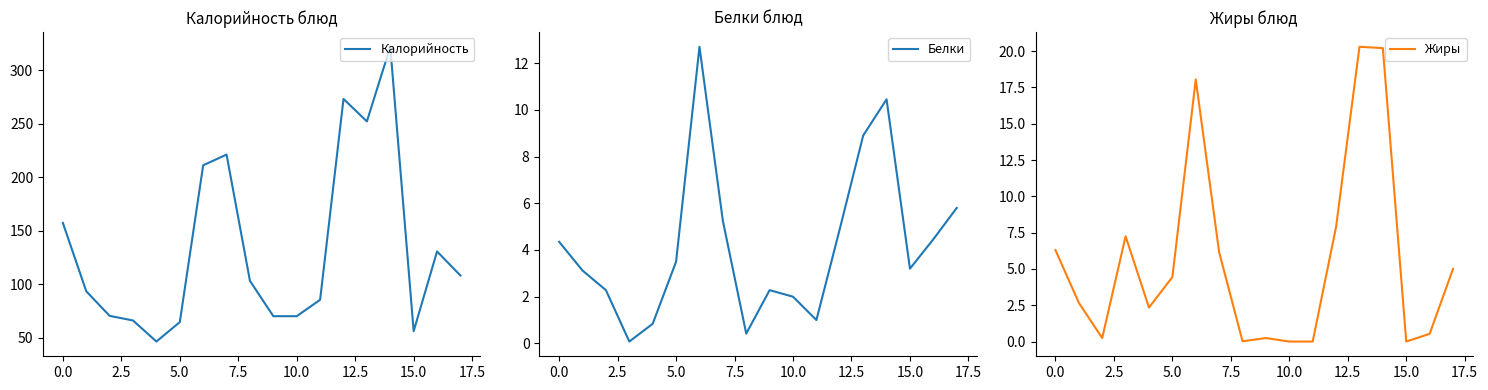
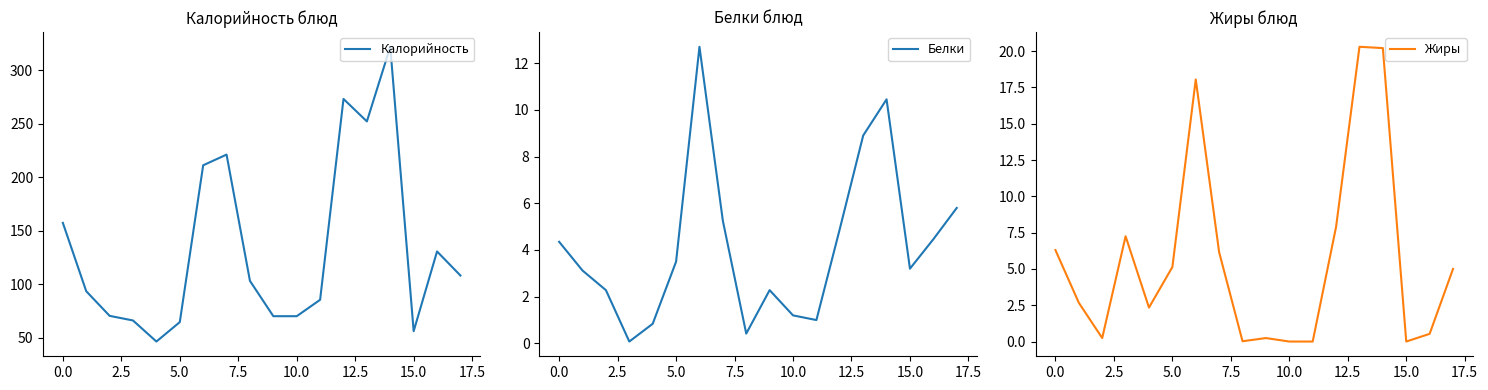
  {
    "Калорийность блюд": {
      "0.0": 157,
      "5.0": 64,
      "10.0": 70,
      "15.0": 56
    },
    "Белки блюд": {
      "0.0": 4.4,
      "5.0": 3.5,
-     "10.0": 2.0,
+     "10.0": 1.2,
      "15.0": 3.2
    },
    "Жиры блюд": {
      "0.0": 6.3,
-     "5.0": 4.4,
+     "5.0": 5.1,
      "10.0": 0.0,
      "15.0": 0.0
    }
  }
